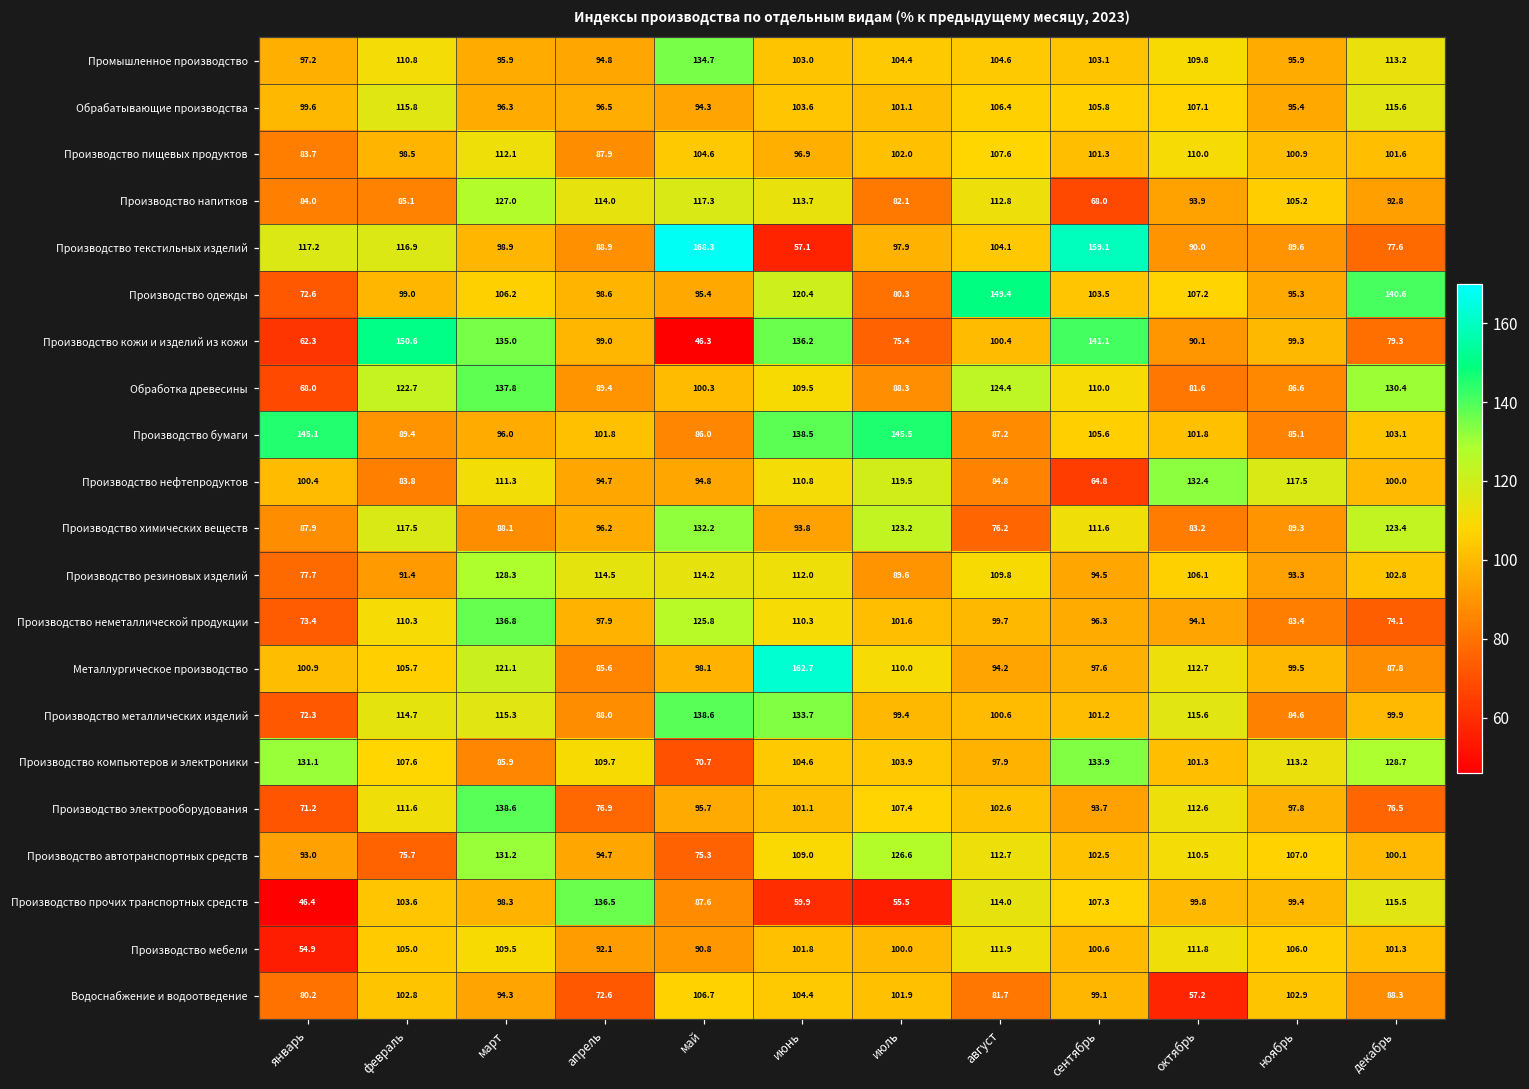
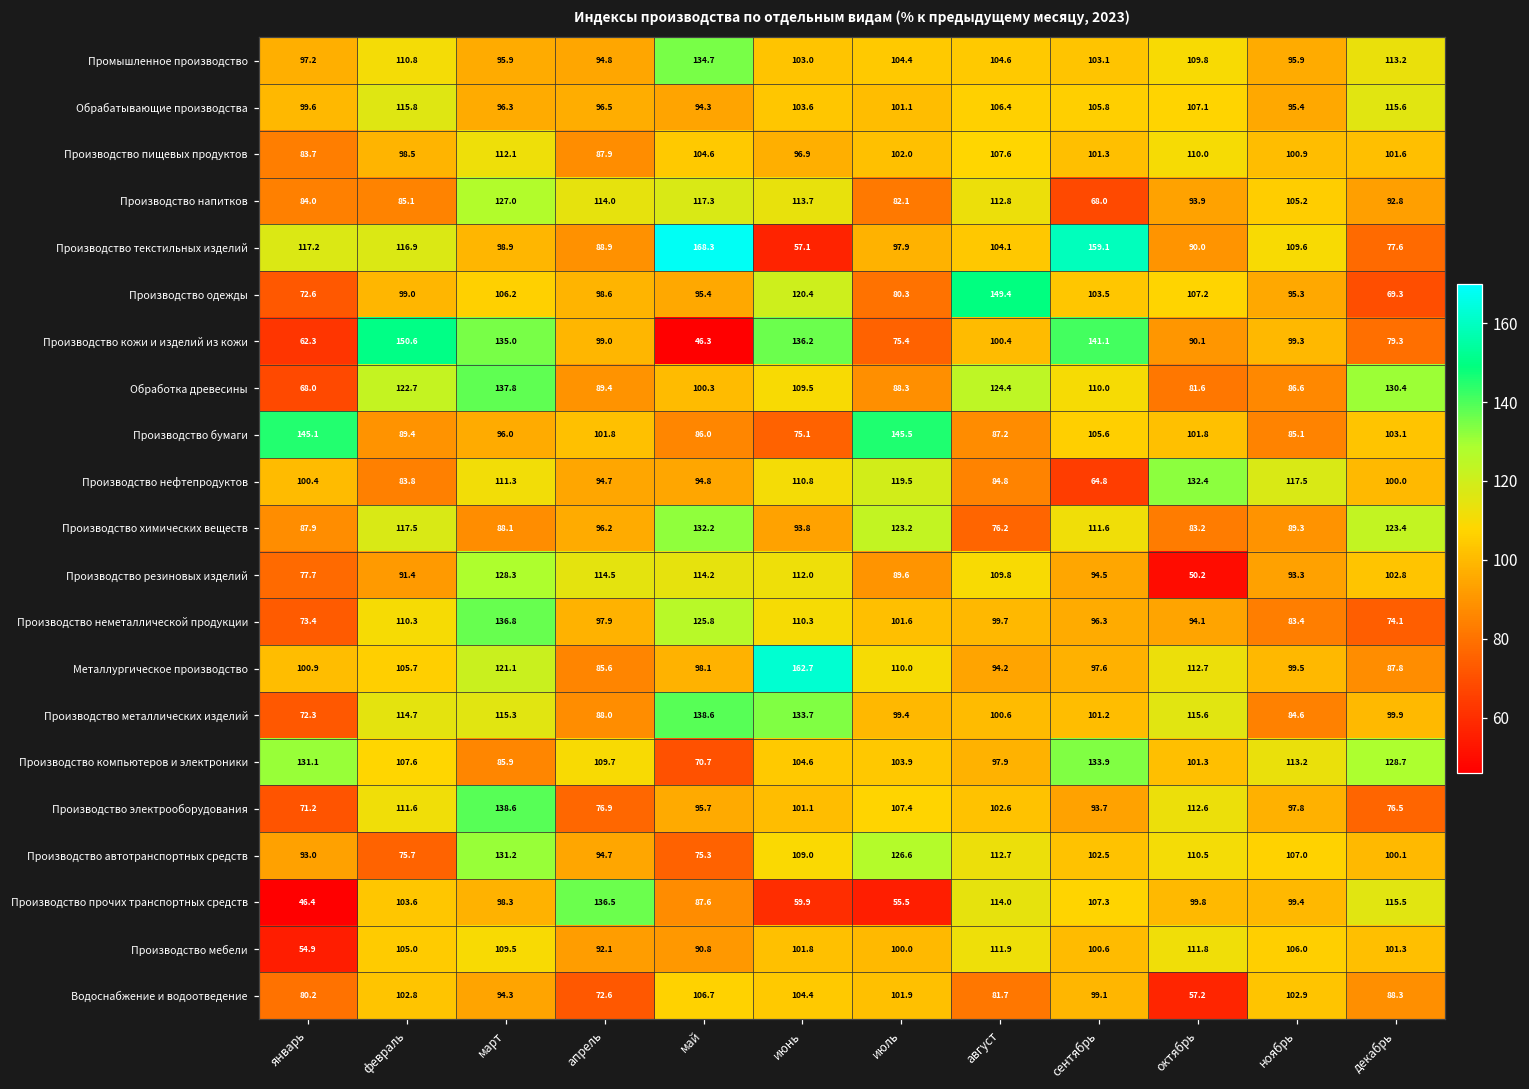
  {
    "Производство текстильных изделий": {
      "январь": 117.2,
      "февраль": 116.9,
      "март": 98.9,
      "апрель": 88.9,
      "май": 168.3,
      "июнь": 57.1,
      "июль": 97.9,
      "август": 104.1,
      "сентябрь": 159.1,
      "октябрь": 90.0,
-     "ноябрь": 89.6,
+     "ноябрь": 109.6,
      "декабрь": 77.6
    },
    "Производство одежды": {
      "январь": 72.6,
      "февраль": 99.0,
      "март": 106.2,
      "апрель": 98.6,
      "май": 95.4,
      "июнь": 120.4,
      "июль": 80.3,
      "август": 149.4,
      "сентябрь": 103.5,
      "октябрь": 107.2,
      "ноябрь": 95.3,
-     "декабрь": 140.6
+     "декабрь": 69.3
    },
    "Производство бумаги": {
      "январь": 145.1,
      "февраль": 89.4,
      "март": 96.0,
      "апрель": 101.8,
      "май": 86.0,
-     "июнь": 138.5,
+     "июнь": 75.1,
      "июль": 145.5,
      "август": 87.2,
      "сентябрь": 105.6,
      "октябрь": 101.8,
      "ноябрь": 85.1,
      "декабрь": 103.1
    },
    "Производство резиновых изделий": {
      "январь": 77.7,
      "февраль": 91.4,
      "март": 128.3,
      "апрель": 114.5,
      "май": 114.2,
      "июнь": 112.0,
      "июль": 89.6,
      "август": 109.8,
      "сентябрь": 94.5,
-     "октябрь": 106.1,
+     "октябрь": 50.2,
      "ноябрь": 93.3,
      "декабрь": 102.8
    }
  }
